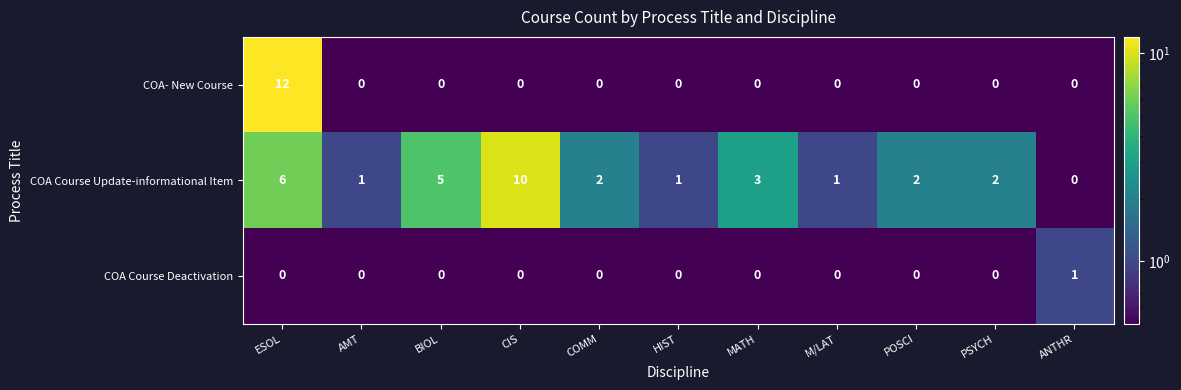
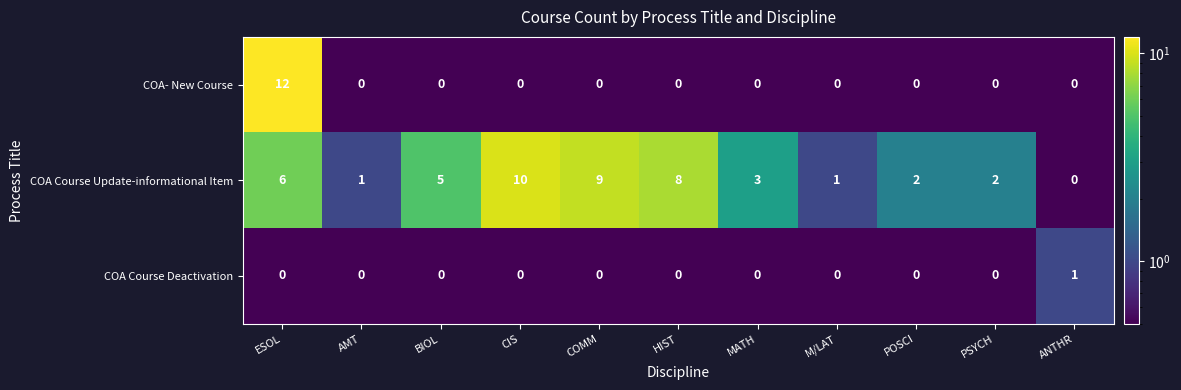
  {
    "COA- New Course": {
      "ESOL": 12,
      "AMT": 0,
      "BIOL": 0,
      "CIS": 0,
      "COMM": 0,
      "HIST": 0,
      "MATH": 0,
      "M/LAT": 0,
      "POSCI": 0,
      "PSYCH": 0,
      "ANTHR": 0
    },
    "COA Course Update-informational Item": {
      "ESOL": 6,
      "AMT": 1,
      "BIOL": 5,
      "CIS": 10,
-     "COMM": 2,
-     "HIST": 1,
+     "COMM": 9,
+     "HIST": 8,
      "MATH": 3,
      "M/LAT": 1,
      "POSCI": 2,
      "PSYCH": 2,
      "ANTHR": 0
    },
    "COA Course Deactivation": {
      "ESOL": 0,
      "AMT": 0,
      "BIOL": 0,
      "CIS": 0,
      "COMM": 0,
      "HIST": 0,
      "MATH": 0,
      "M/LAT": 0,
      "POSCI": 0,
      "PSYCH": 0,
      "ANTHR": 1
    }
  }
